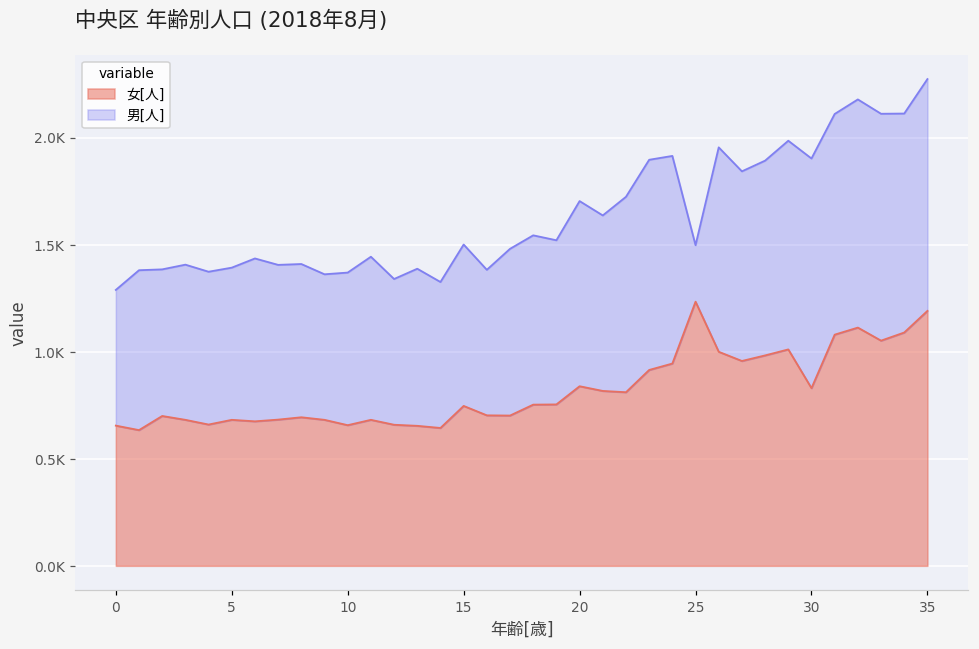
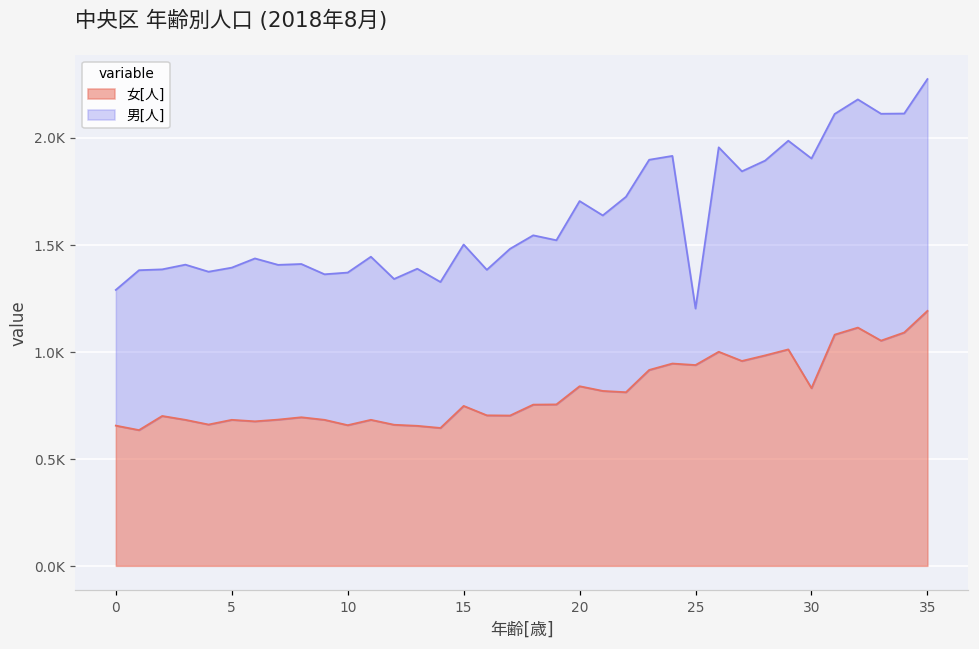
  {
    "女[人]": {
      "0": 660,
      "5": 680,
      "10": 660,
      "15": 750,
      "20": 840,
-     "25": 1230,
+     "25": 940,
      "30": 830,
      "35": 1190
    },
    "男[人]": {
      "0": 630,
      "5": 710,
      "10": 710,
      "15": 750,
      "20": 870,
      "25": 260,
      "30": 1070,
      "35": 1080
    }
  }
